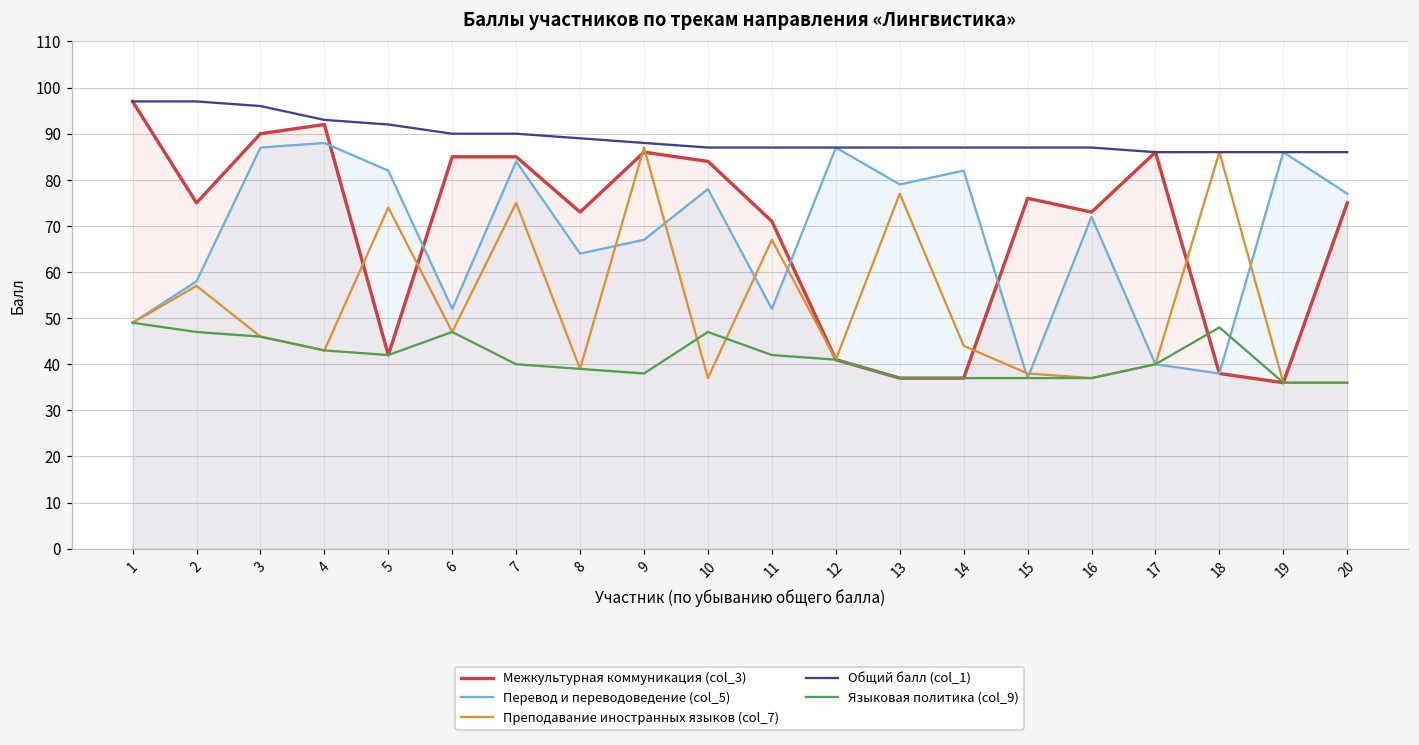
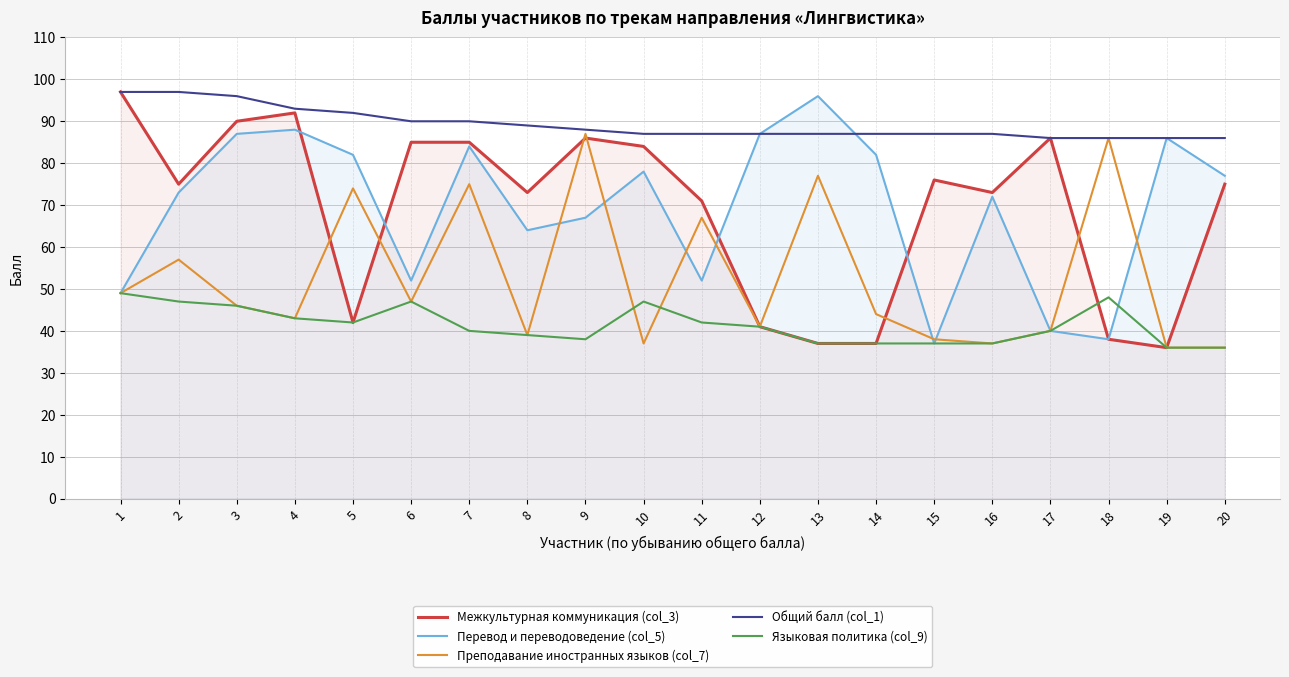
  {
    "Межкультурная коммуникация (col_3)": {
      "2": 75,
      "3": 90,
      "4": 92,
      "6": 85,
      "7": 85,
      "8": 73,
      "9": 86,
      "10": 84,
      "11": 71,
      "15": 76,
      "16": 73,
      "20": 75
    },
    "Перевод и переводоведение (col_5)": {
-     "2": 58,
+     "2": 73,
      "3": 87,
      "4": 88,
      "5": 82,
      "6": 52,
      "7": 84,
      "8": 64,
      "9": 67,
      "10": 78,
      "11": 52,
-     "13": 79,
+     "13": 96,
      "14": 82,
      "16": 72,
      "20": 77
    },
    "Преподавание иностранных языков (col_7)": {
      "2": 57,
      "5": 74,
      "7": 75,
      "9": 87,
      "10": 37,
      "11": 67,
      "13": 77,
      "14": 44,
      "15": 38
    },
    "Общий балл (col_1)": {
      "2": 97,
      "3": 96,
      "4": 93,
      "5": 92,
      "6": 90,
      "7": 90,
      "8": 89,
      "9": 88,
      "10": 87,
      "11": 87,
      "13": 87,
      "14": 87,
      "15": 87,
      "16": 87,
      "20": 86
    },
    "Языковая политика (col_9)": {
      "2": 47,
      "7": 40,
      "9": 38,
      "10": 47,
      "11": 42,
      "18": 48
    }
  }
